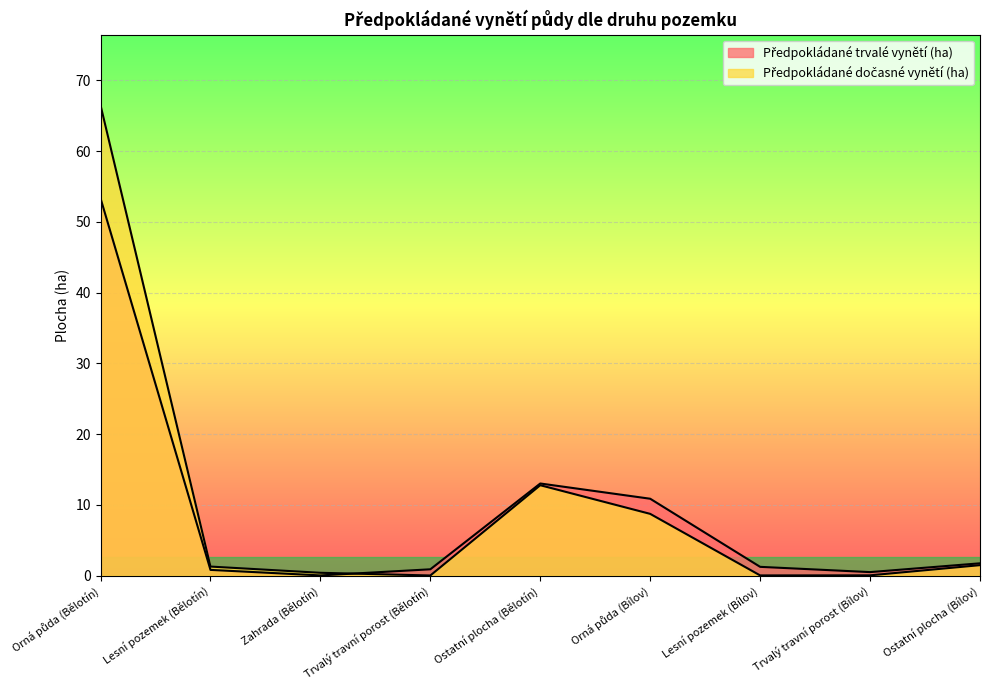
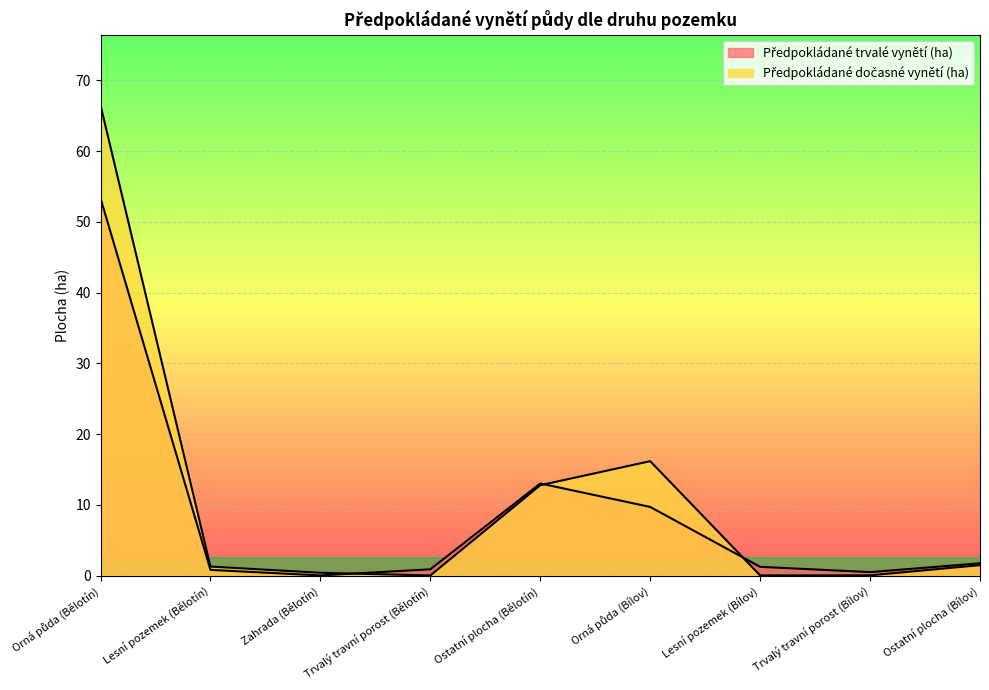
  {
    "Předpokládané trvalé vynětí (ha)": {
      "Orná půda (Bělotín)": 53,
-     "Orná půda (Bílov)": 11
+     "Orná půda (Bílov)": 10
    },
    "Předpokládané dočasné vynětí (ha)": {
      "Orná půda (Bělotín)": 66,
-     "Orná půda (Bílov)": 9
+     "Orná půda (Bílov)": 16
    }
  }
